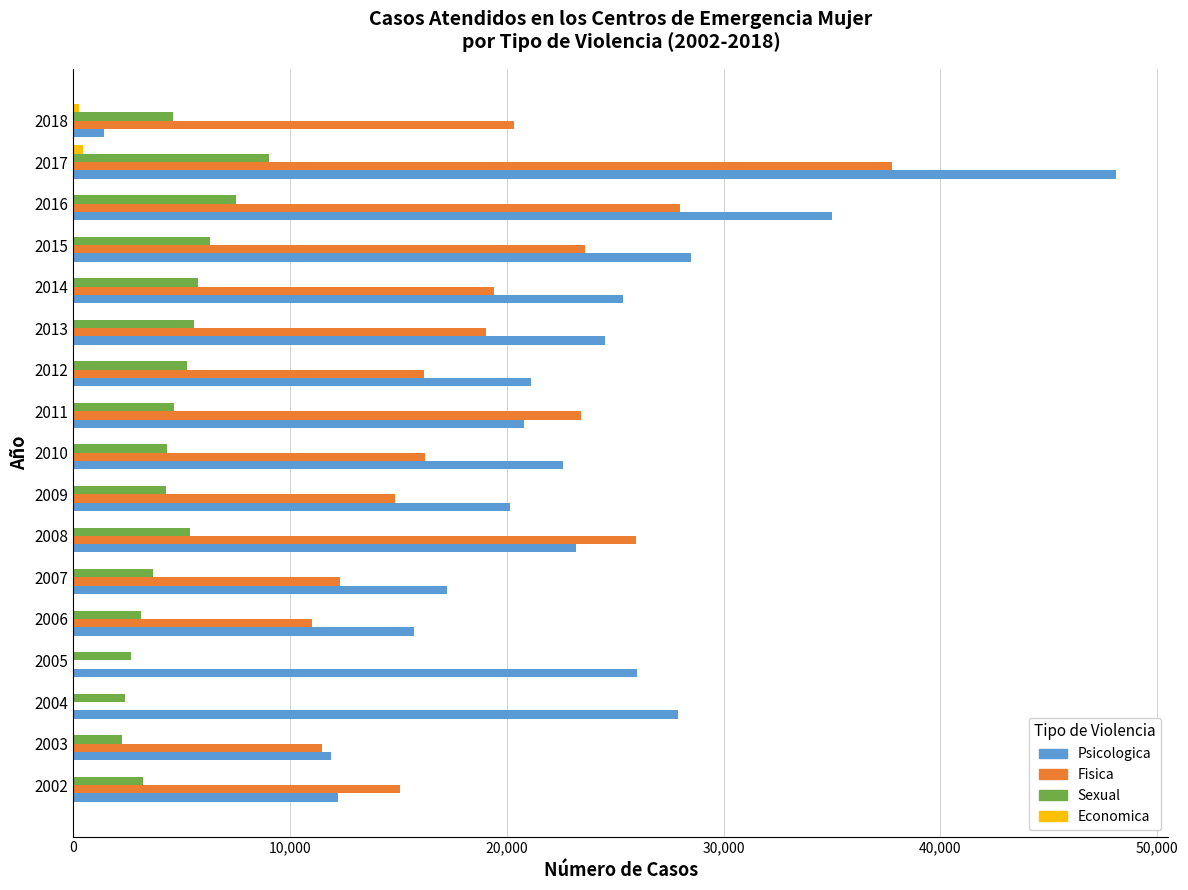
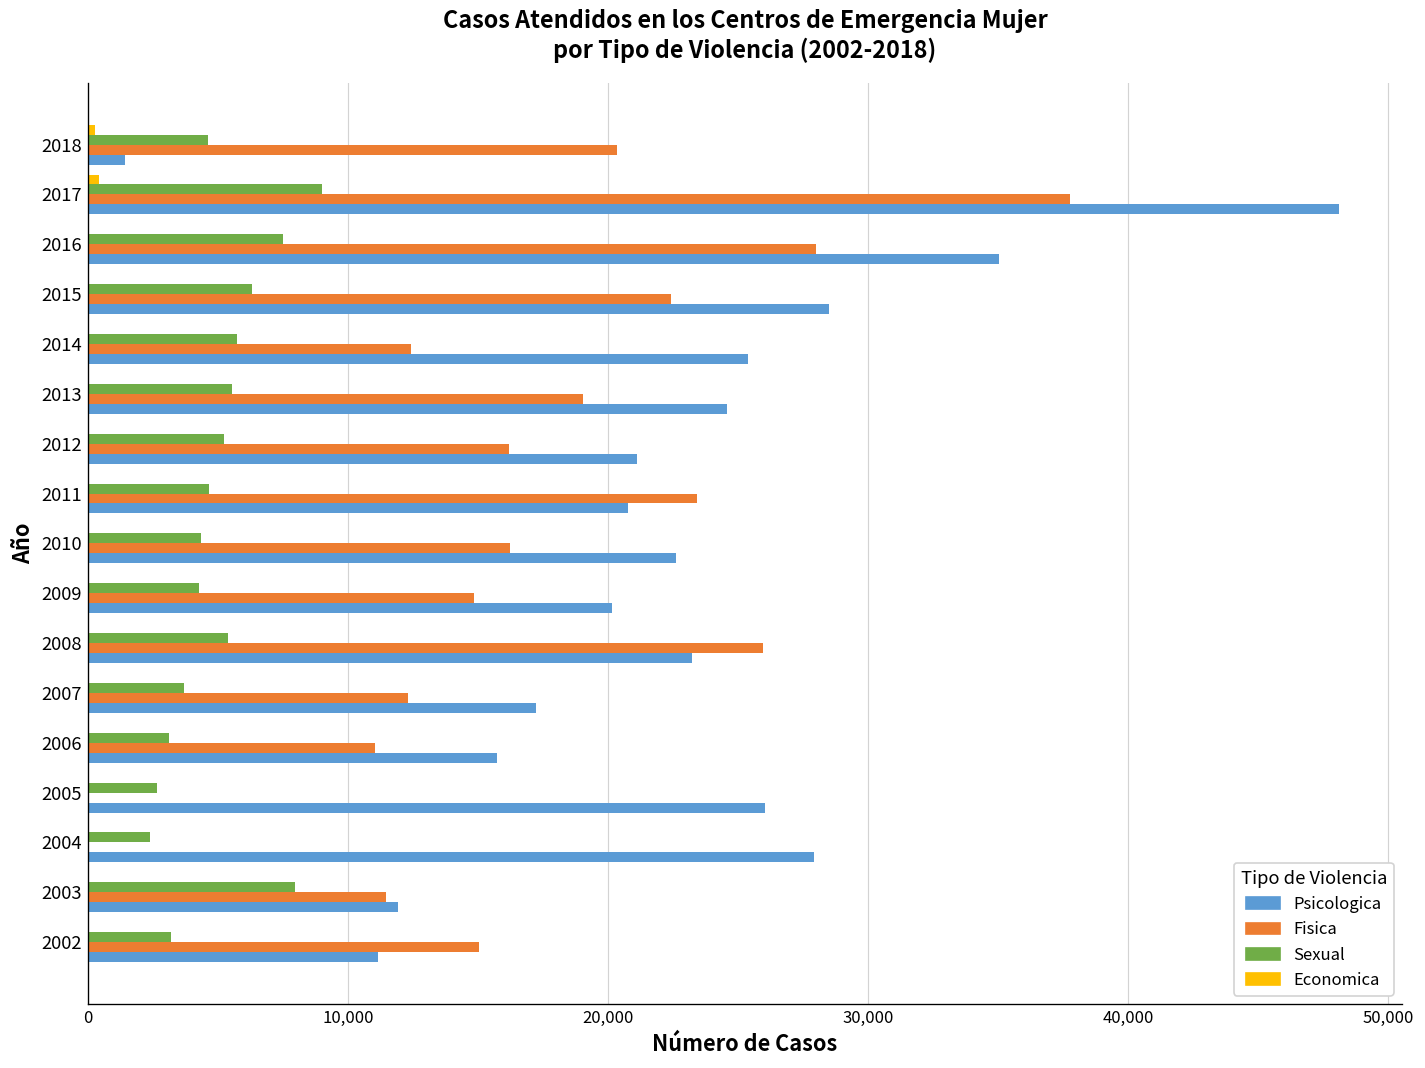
  {
    "Psicologica": {
      "2018": "1,400",
      "2017": "48,100",
      "2016": "35,000",
      "2015": "28,500",
      "2014": "25,400",
      "2013": "24,500",
      "2012": "21,100",
      "2011": "20,800",
      "2010": "22,600",
      "2009": "20,100",
      "2008": "23,200",
      "2007": "17,200",
      "2006": "15,700",
      "2005": "26,000",
      "2004": "27,900",
      "2003": "11,900",
-     "2002": "12,200"
+     "2002": "11,100"
    },
    "Fisica": {
      "2018": "20,400",
      "2017": "37,800",
      "2016": "28,000",
-     "2015": "23,600",
-     "2014": "19,400",
+     "2015": "22,400",
+     "2014": "12,400",
      "2013": "19,000",
      "2012": "16,200",
      "2011": "23,400",
      "2010": "16,200",
      "2009": "14,800",
      "2008": "25,900",
      "2007": "12,300",
      "2006": "11,000",
      "2005": "0",
      "2004": "0",
      "2003": "11,500",
      "2002": "15,000"
    },
    "Sexual": {
      "2018": "4,600",
      "2017": "9,000",
      "2016": "7,500",
      "2015": "6,300",
      "2014": "5,700",
      "2013": "5,600",
      "2012": "5,200",
      "2011": "4,600",
      "2010": "4,300",
      "2009": "4,300",
      "2008": "5,400",
      "2007": "3,700",
      "2006": "3,100",
      "2005": "2,700",
      "2004": "2,400",
-     "2003": "2,300",
+     "2003": "8,000",
      "2002": "3,200"
    },
    "Economica": {
      "2018": "300",
      "2017": "400",
      "2016": "0",
      "2015": "0",
      "2014": "0",
      "2013": "0",
      "2012": "0",
      "2011": "0",
      "2010": "0",
      "2009": "0",
      "2008": "0",
      "2007": "0",
      "2006": "0",
      "2005": "0",
      "2004": "0",
      "2003": "0",
      "2002": "0"
    }
  }
